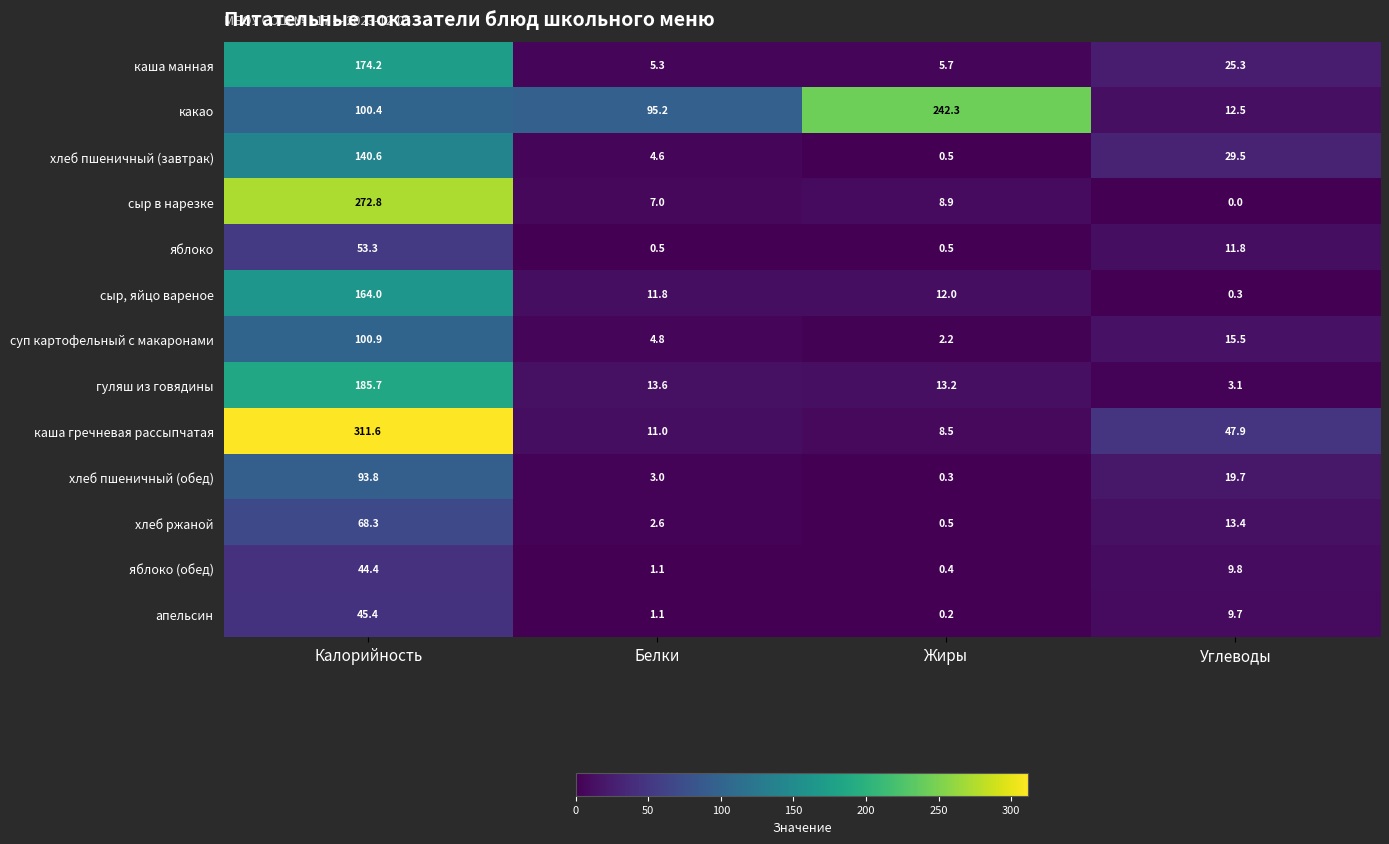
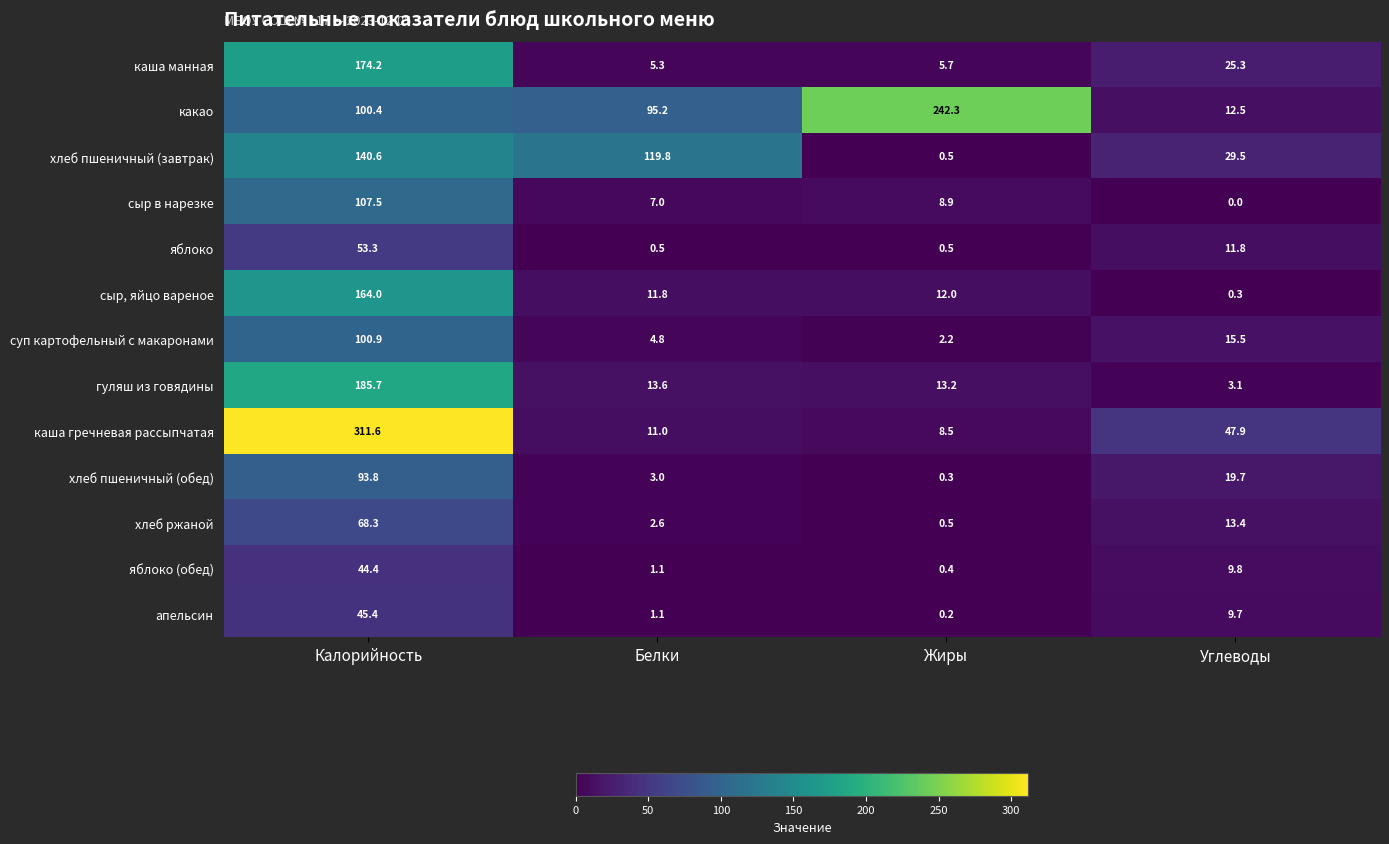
  {
    "каша манная": {
      "Калорийность": 174.2,
      "Белки": 5.3,
      "Жиры": 5.7,
      "Углеводы": 25.3
    },
    "какао": {
      "Калорийность": 100.4,
      "Белки": 95.2,
      "Жиры": 242.3,
      "Углеводы": 12.5
    },
    "хлеб пшеничный (завтрак)": {
      "Калорийность": 140.6,
-     "Белки": 4.6,
+     "Белки": 119.8,
      "Жиры": 0.5,
      "Углеводы": 29.5
    },
    "сыр в нарезке": {
-     "Калорийность": 272.8,
+     "Калорийность": 107.5,
      "Белки": 7.0,
      "Жиры": 8.9,
      "Углеводы": 0.0
    },
    "яблоко": {
      "Калорийность": 53.3,
      "Белки": 0.5,
      "Жиры": 0.5,
      "Углеводы": 11.8
    },
    "сыр, яйцо вареное": {
      "Калорийность": 164.0,
      "Белки": 11.8,
      "Жиры": 12.0,
      "Углеводы": 0.3
    },
    "суп картофельный с макаронами": {
      "Калорийность": 100.9,
      "Белки": 4.8,
      "Жиры": 2.2,
      "Углеводы": 15.5
    },
    "гуляш из говядины": {
      "Калорийность": 185.7,
      "Белки": 13.6,
      "Жиры": 13.2,
      "Углеводы": 3.1
    },
    "каша гречневая рассыпчатая": {
      "Калорийность": 311.6,
      "Белки": 11.0,
      "Жиры": 8.5,
      "Углеводы": 47.9
    },
    "хлеб пшеничный (обед)": {
      "Калорийность": 93.8,
      "Белки": 3.0,
      "Жиры": 0.3,
      "Углеводы": 19.7
    },
    "хлеб ржаной": {
      "Калорийность": 68.3,
      "Белки": 2.6,
      "Жиры": 0.5,
      "Углеводы": 13.4
    },
    "яблоко (обед)": {
      "Калорийность": 44.4,
      "Белки": 1.1,
      "Жиры": 0.4,
      "Углеводы": 9.8
    },
    "апельсин": {
      "Калорийность": 45.4,
      "Белки": 1.1,
      "Жиры": 0.2,
      "Углеводы": 9.7
    }
  }
